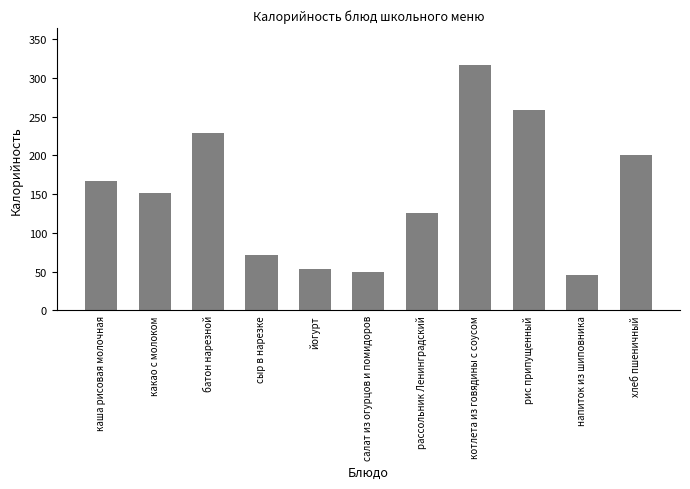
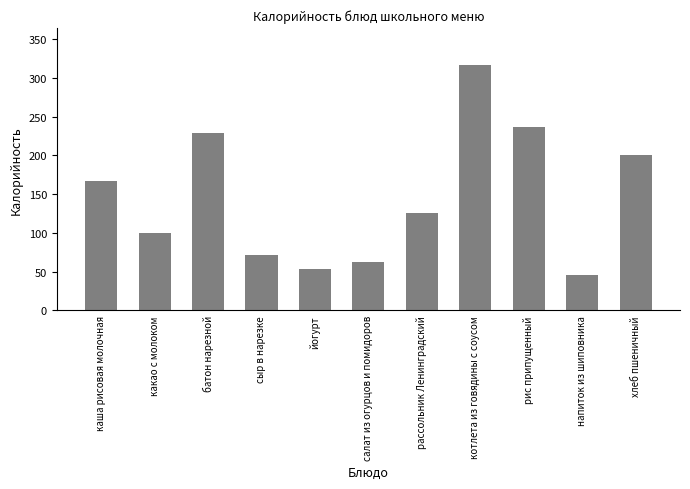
  {
    "каша рисовая молочная": 170,
-   "какао с молоком": 150,
+   "какао с молоком": 100,
    "батон нарезной": 230,
    "сыр в нарезке": 70,
    "йогурт": 50,
-   "салат из огурцов и помидоров": 50,
+   "салат из огурцов и помидоров": 60,
    "рассольник Ленинградский": 130,
    "котлета из говядины с соусом": 320,
-   "рис припущенный": 260,
+   "рис припущенный": 240,
    "напиток из шиповника": 50,
    "хлеб пшеничный": 200
  }
